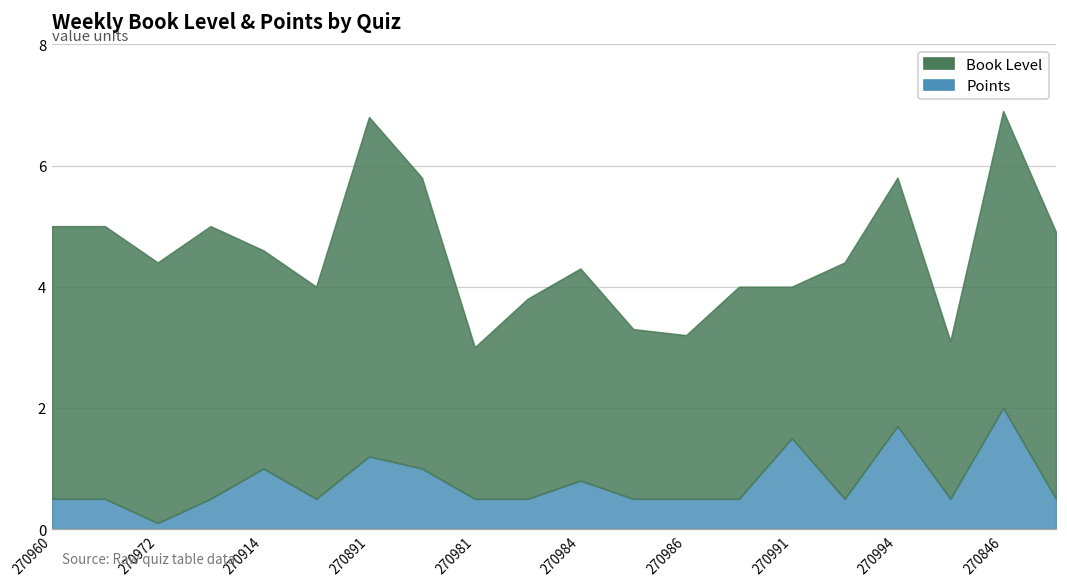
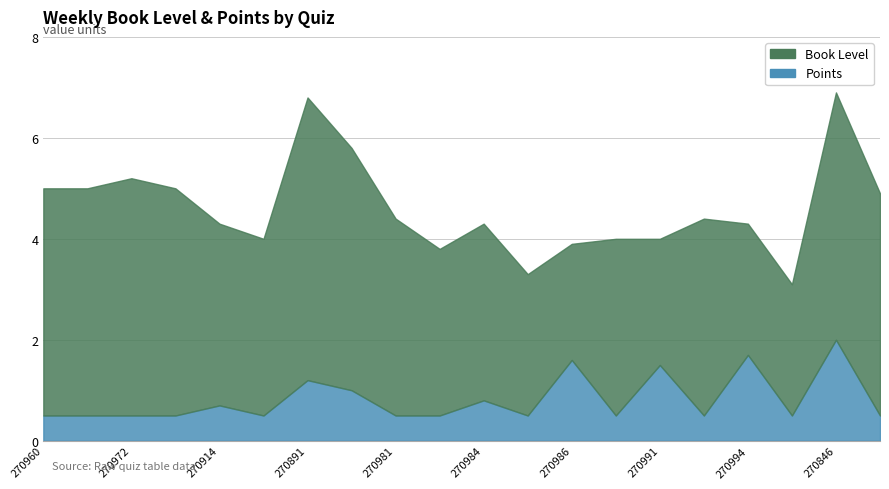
  {
    "Points": {
      "270960": 0.5,
-     "270972": 0.1,
-     "270914": 1.0,
+     "270972": 0.5,
+     "270914": 0.7,
      "270891": 1.2,
      "270981": 0.5,
      "270984": 0.8,
-     "270986": 0.5,
+     "270986": 1.6,
      "270991": 1.5,
      "270994": 1.7,
      "270846": 2.0
    },
    "Book Level": {
      "270960": 4.5,
-     "270972": 4.3,
+     "270972": 4.7,
      "270914": 3.6,
      "270891": 5.6,
-     "270981": 2.5,
+     "270981": 3.9,
      "270984": 3.5,
-     "270986": 2.7,
+     "270986": 2.3,
      "270991": 2.5,
-     "270994": 4.1,
+     "270994": 2.6,
      "270846": 4.9
    }
  }
